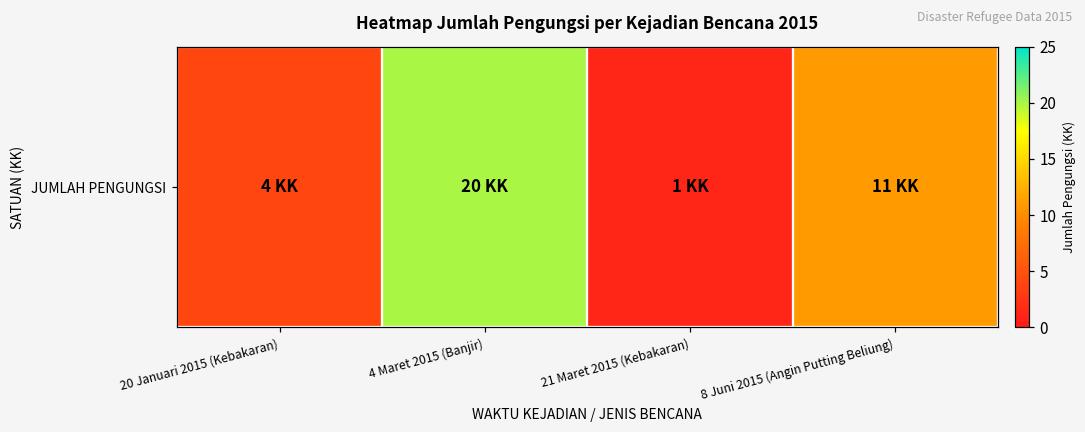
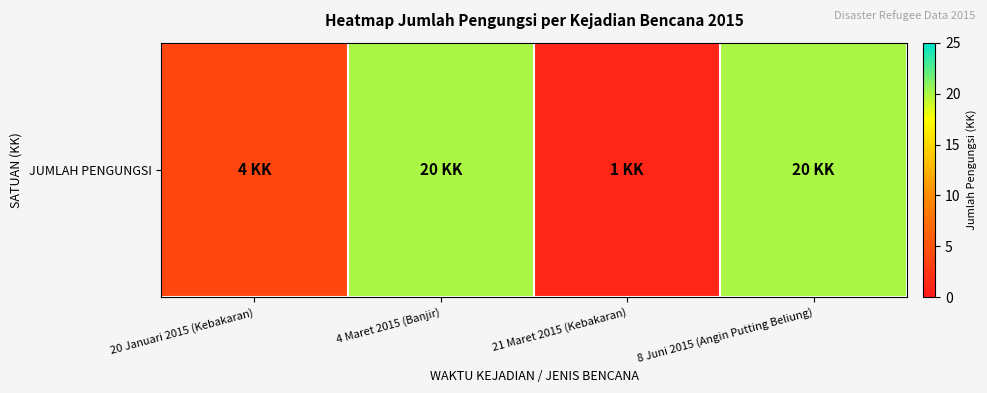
  {
    "JUMLAH PENGUNGSI": {
      "20 Januari 2015 (Kebakaran)": 4,
      "4 Maret 2015 (Banjir)": 20,
      "21 Maret 2015 (Kebakaran)": 1,
-     "8 Juni 2015 (Angin Putting Beliung)": 11
+     "8 Juni 2015 (Angin Putting Beliung)": 20
    }
  }
